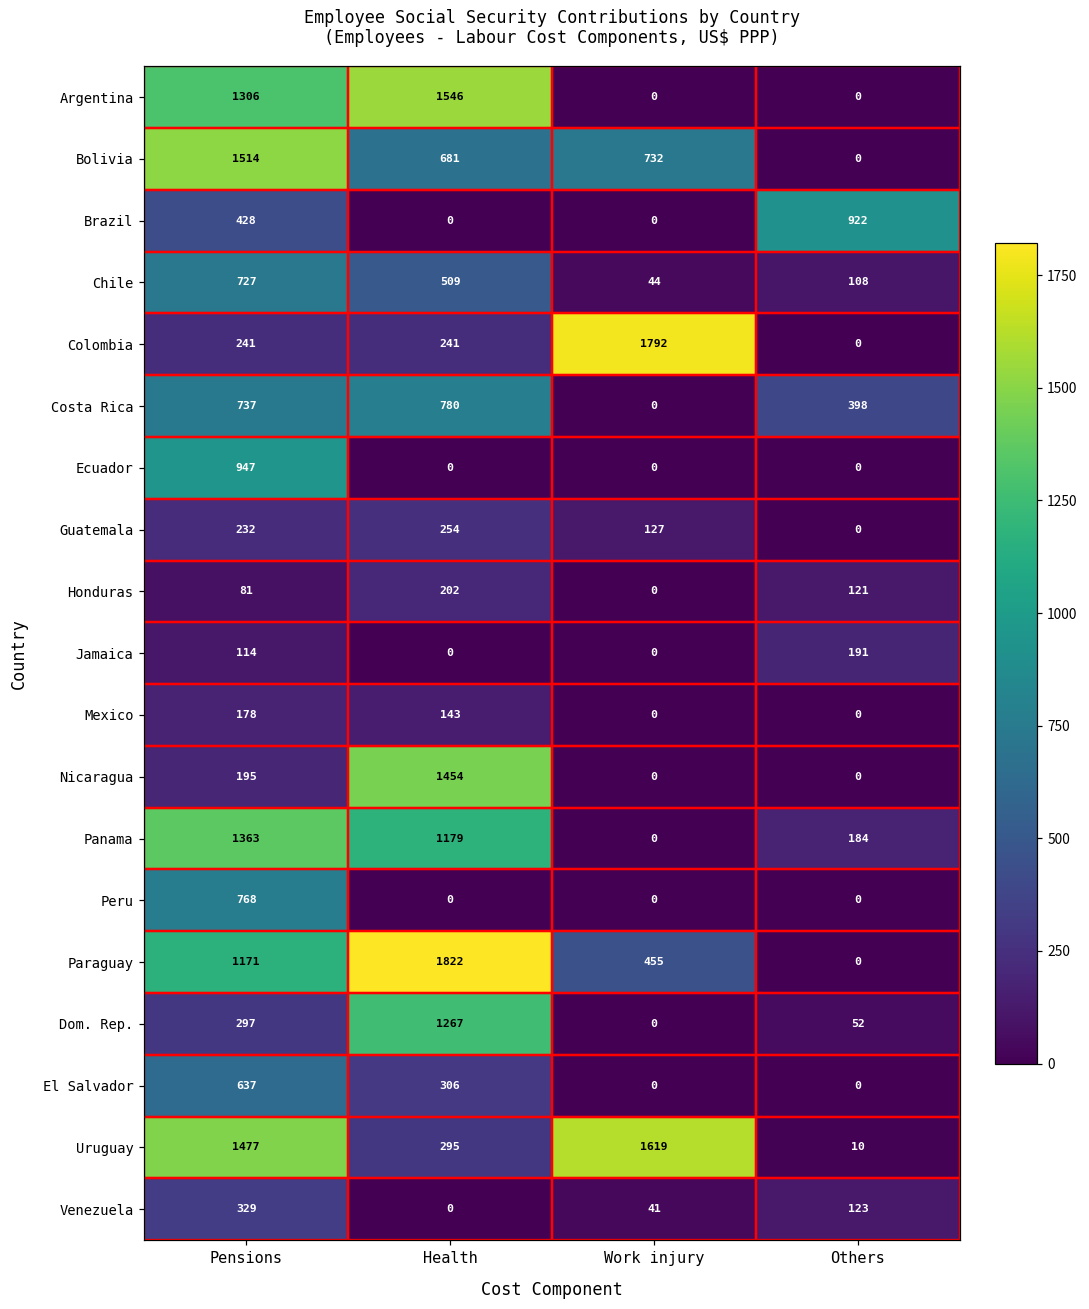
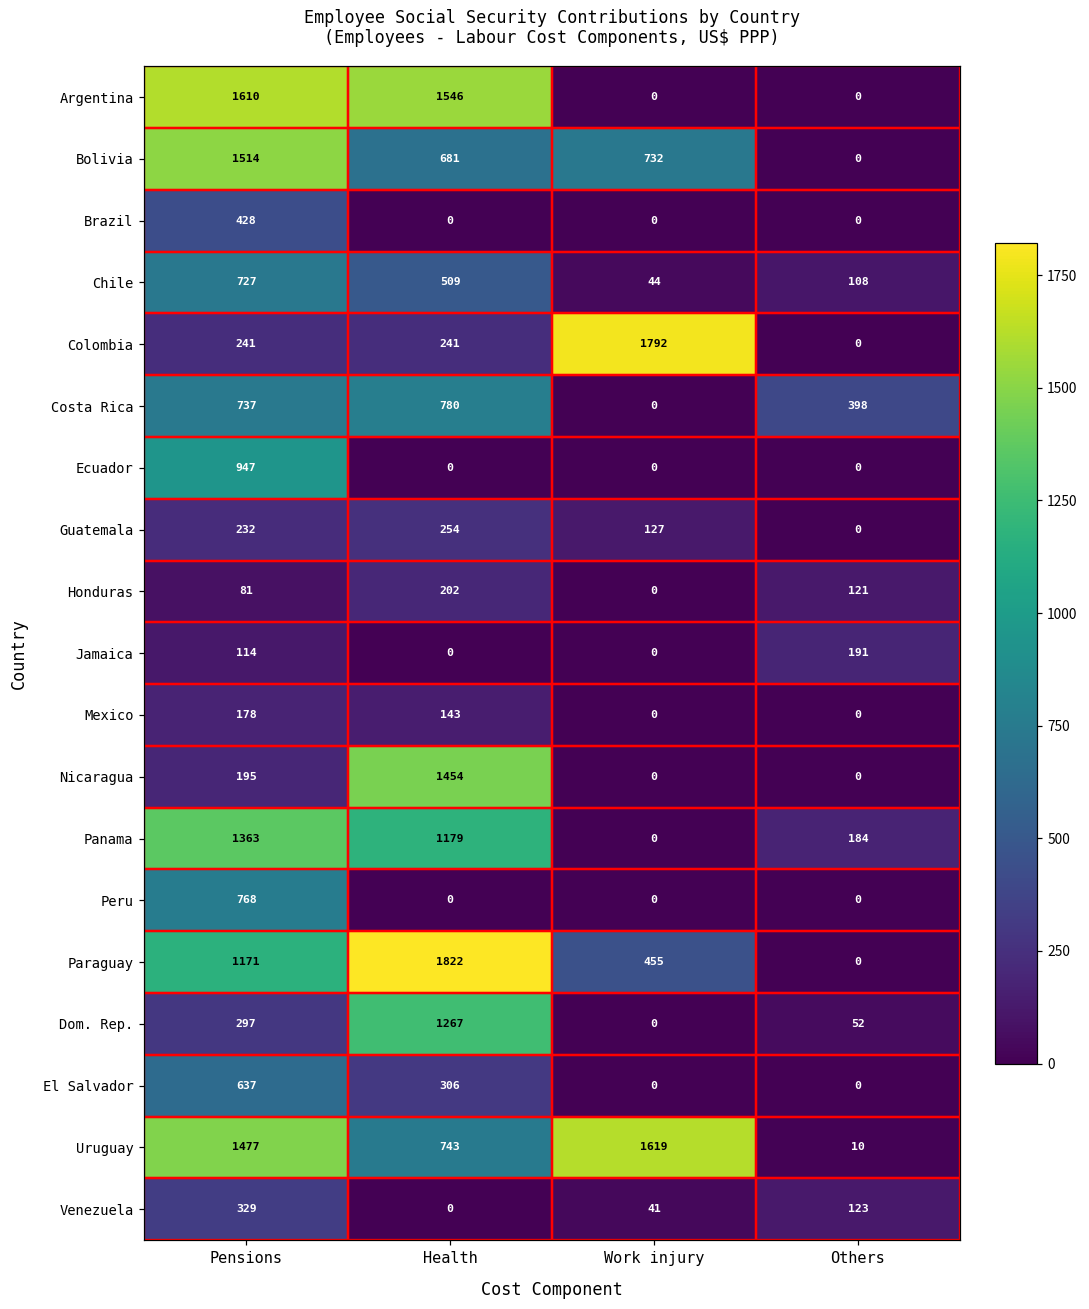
  {
    "Argentina": {
-     "Pensions": 1306,
+     "Pensions": 1610,
      "Health": 1546,
      "Work injury": 0,
      "Others": 0
    },
    "Bolivia": {
      "Pensions": 1514,
      "Health": 681,
      "Work injury": 732,
      "Others": 0
    },
    "Brazil": {
      "Pensions": 428,
      "Health": 0,
      "Work injury": 0,
-     "Others": 922
+     "Others": 0
    },
    "Chile": {
      "Pensions": 727,
      "Health": 509,
      "Work injury": 44,
      "Others": 108
    },
    "Colombia": {
      "Pensions": 241,
      "Health": 241,
      "Work injury": 1792,
      "Others": 0
    },
    "Costa Rica": {
      "Pensions": 737,
      "Health": 780,
      "Work injury": 0,
      "Others": 398
    },
    "Ecuador": {
      "Pensions": 947,
      "Health": 0,
      "Work injury": 0,
      "Others": 0
    },
    "Guatemala": {
      "Pensions": 232,
      "Health": 254,
      "Work injury": 127,
      "Others": 0
    },
    "Honduras": {
      "Pensions": 81,
      "Health": 202,
      "Work injury": 0,
      "Others": 121
    },
    "Jamaica": {
      "Pensions": 114,
      "Health": 0,
      "Work injury": 0,
      "Others": 191
    },
    "Mexico": {
      "Pensions": 178,
      "Health": 143,
      "Work injury": 0,
      "Others": 0
    },
    "Nicaragua": {
      "Pensions": 195,
      "Health": 1454,
      "Work injury": 0,
      "Others": 0
    },
    "Panama": {
      "Pensions": 1363,
      "Health": 1179,
      "Work injury": 0,
      "Others": 184
    },
    "Peru": {
      "Pensions": 768,
      "Health": 0,
      "Work injury": 0,
      "Others": 0
    },
    "Paraguay": {
      "Pensions": 1171,
      "Health": 1822,
      "Work injury": 455,
      "Others": 0
    },
    "Dom. Rep.": {
      "Pensions": 297,
      "Health": 1267,
      "Work injury": 0,
      "Others": 52
    },
    "El Salvador": {
      "Pensions": 637,
      "Health": 306,
      "Work injury": 0,
      "Others": 0
    },
    "Uruguay": {
      "Pensions": 1477,
-     "Health": 295,
+     "Health": 743,
      "Work injury": 1619,
      "Others": 10
    },
    "Venezuela": {
      "Pensions": 329,
      "Health": 0,
      "Work injury": 41,
      "Others": 123
    }
  }
